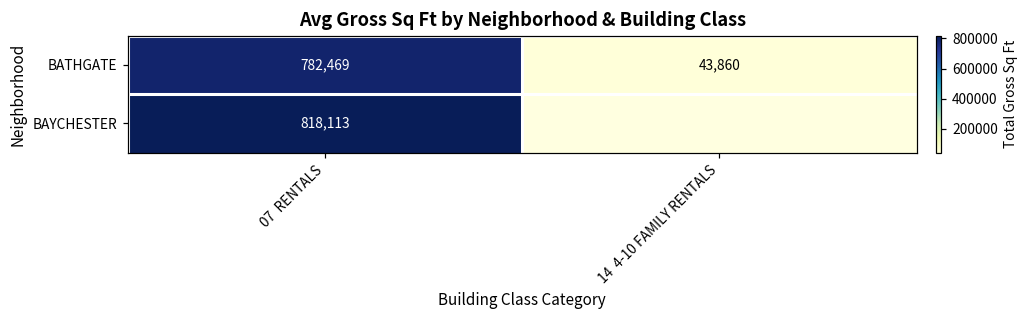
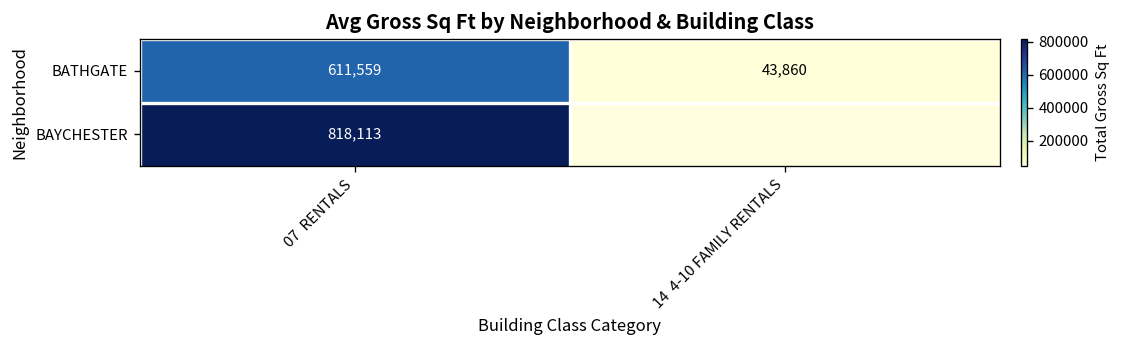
  {
    "BATHGATE": {
-     "07 RENTALS": "782,469",
+     "07 RENTALS": "611,559",
      "14 4-10 FAMILY RENTALS": "43,860"
    },
    "BAYCHESTER": {
      "07 RENTALS": "818,113"
    }
  }
